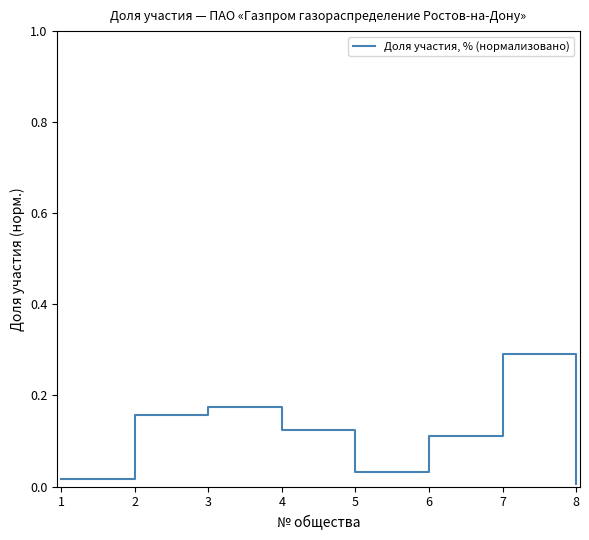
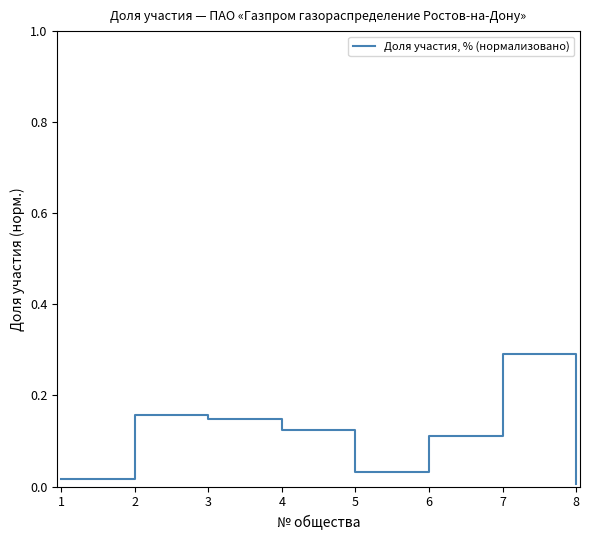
  {
    "1": 0.02,
    "2": 0.16,
-   "3": 0.17,
+   "3": 0.15,
    "4": 0.12,
    "5": 0.03,
    "6": 0.11,
    "7": 0.29,
    "8": 0.01
  }
